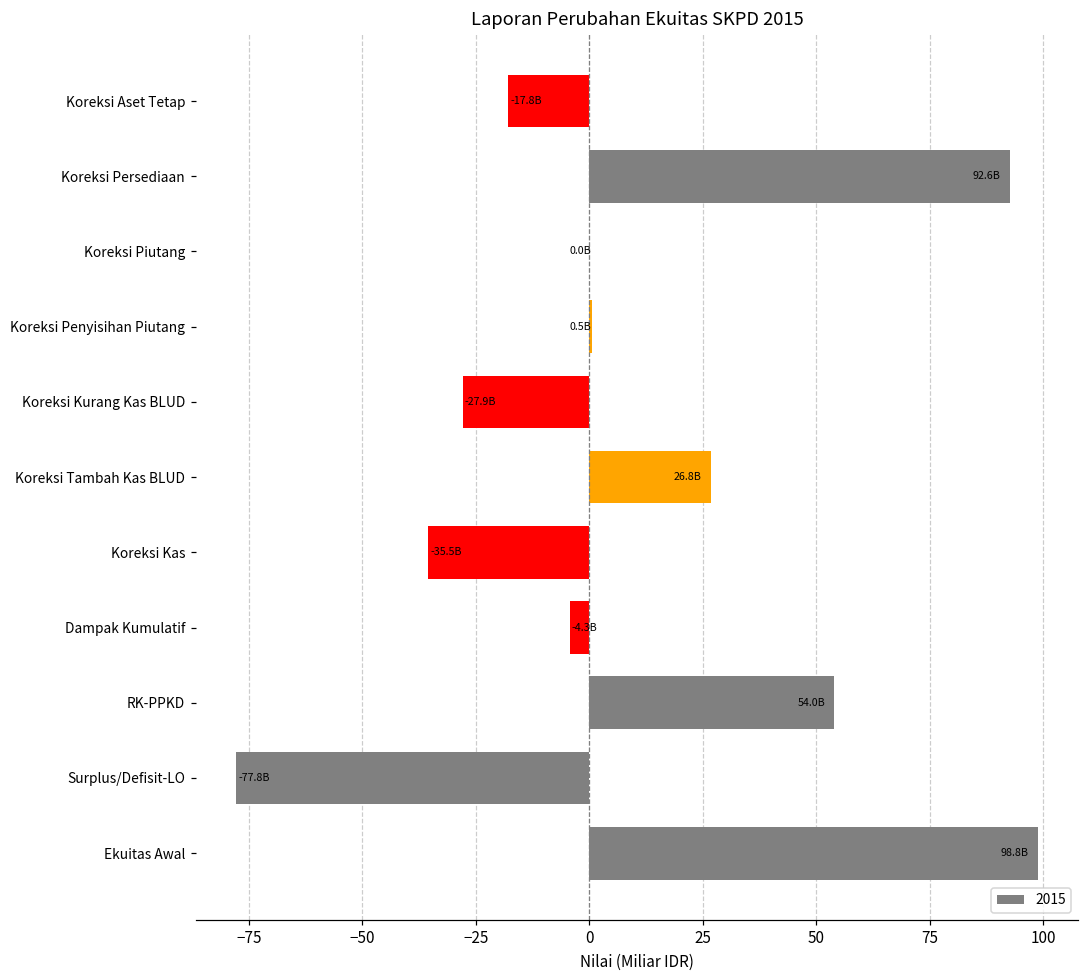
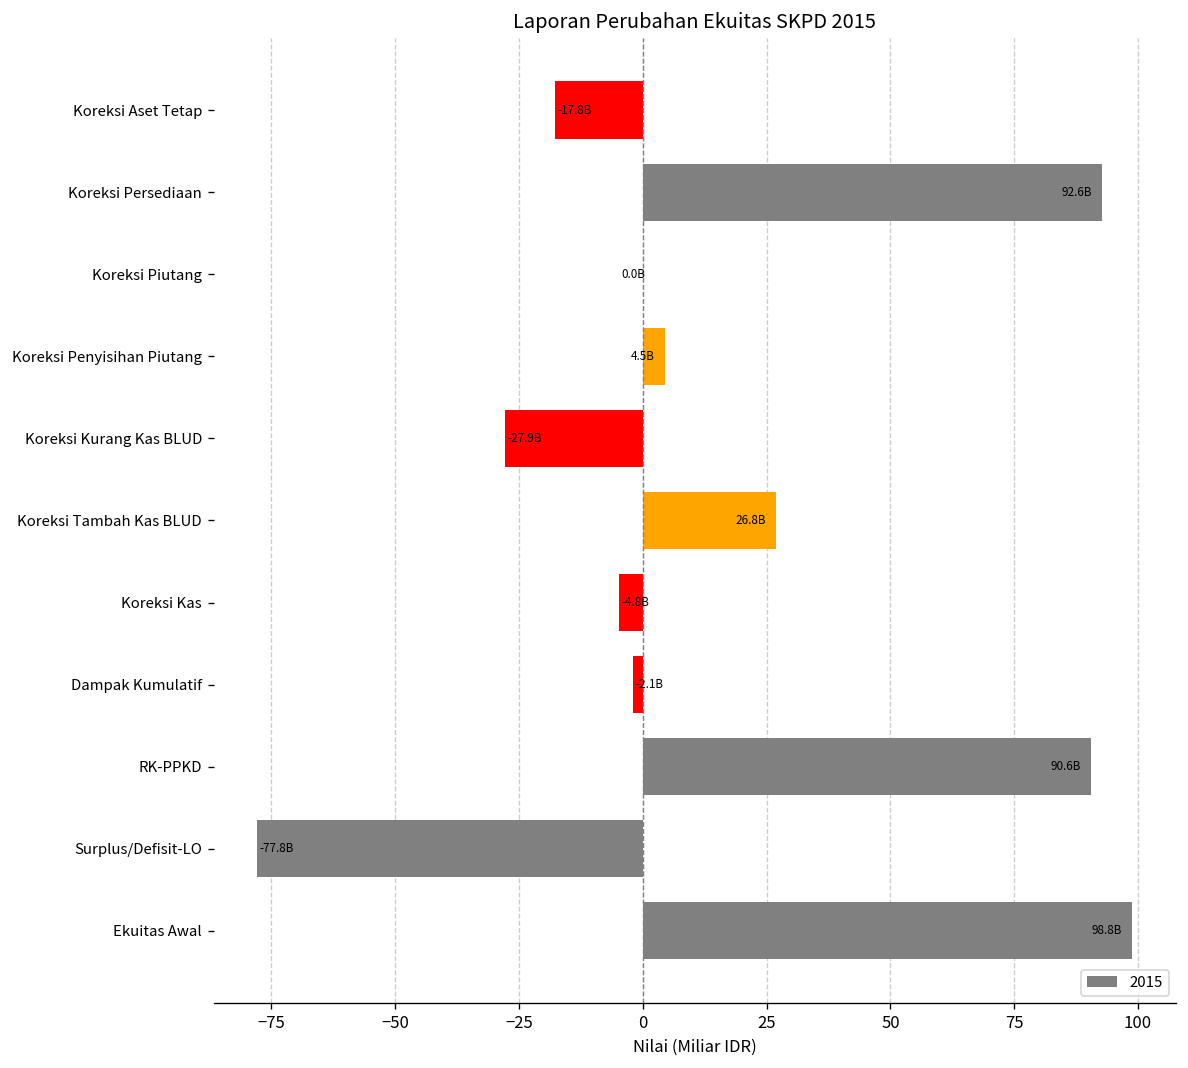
  {
    "Koreksi Aset Tetap": "-17.8B",
    "Koreksi Persediaan": "92.6B",
    "Koreksi Piutang": "0.0B",
-   "Koreksi Penyisihan Piutang": "0.5B",
+   "Koreksi Penyisihan Piutang": "4.5B",
    "Koreksi Kurang Kas BLUD": "-27.9B",
    "Koreksi Tambah Kas BLUD": "26.8B",
-   "Koreksi Kas": "-35.5B",
-   "Dampak Kumulatif": "-4.3B",
-   "RK-PPKD": "54.0B",
+   "Koreksi Kas": "-4.8B",
+   "Dampak Kumulatif": "-2.1B",
+   "RK-PPKD": "90.6B",
    "Surplus/Defisit-LO": "-77.8B",
    "Ekuitas Awal": "98.8B"
  }
